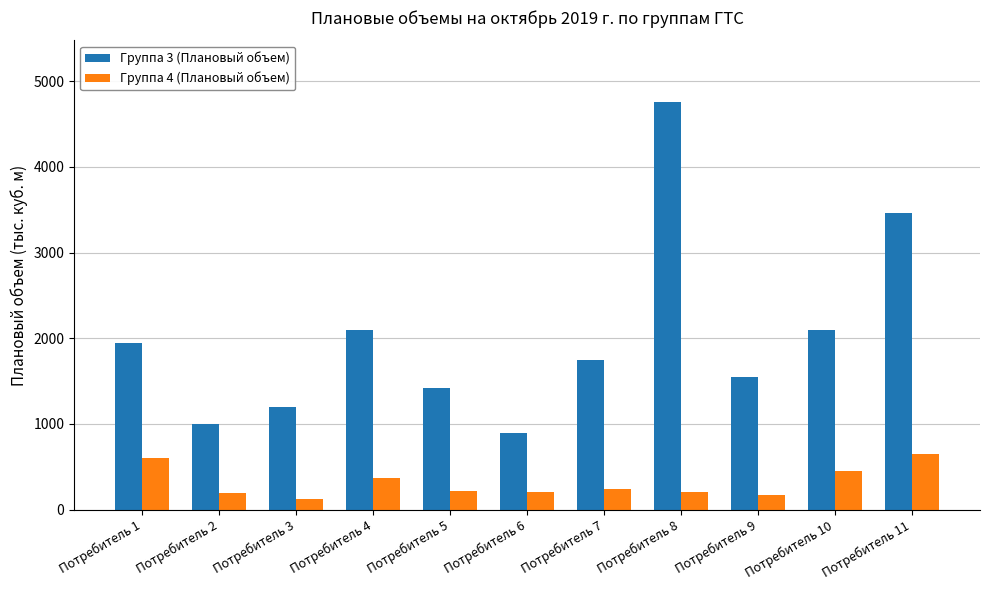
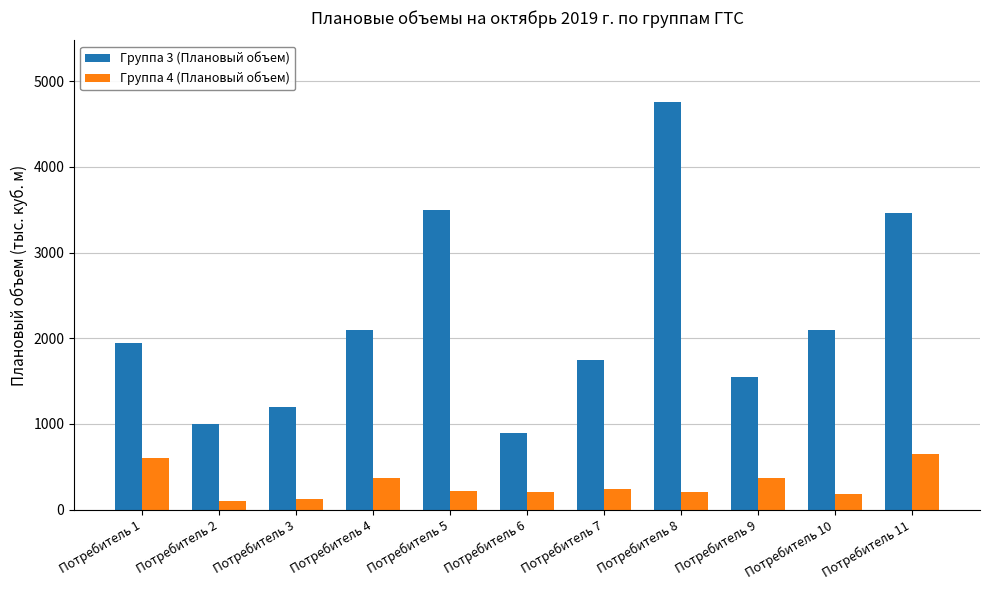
  {
    "Группа 3 (Плановый объем)": {
      "Потребитель 1": 1900,
      "Потребитель 2": 1000,
      "Потребитель 3": 1200,
      "Потребитель 4": 2100,
-     "Потребитель 5": 1400,
+     "Потребитель 5": 3500,
      "Потребитель 6": 900,
      "Потребитель 7": 1700,
      "Потребитель 8": 4800,
      "Потребитель 9": 1600,
      "Потребитель 10": 2100,
      "Потребитель 11": 3500
    },
    "Группа 4 (Плановый объем)": {
      "Потребитель 1": 600,
-     "Потребитель 2": 200,
+     "Потребитель 2": 100,
      "Потребитель 3": 100,
      "Потребитель 4": 400,
      "Потребитель 5": 200,
      "Потребитель 6": 200,
      "Потребитель 7": 200,
      "Потребитель 8": 200,
-     "Потребитель 9": 200,
-     "Потребитель 10": 500,
+     "Потребитель 9": 400,
+     "Потребитель 10": 200,
      "Потребитель 11": 600
    }
  }
